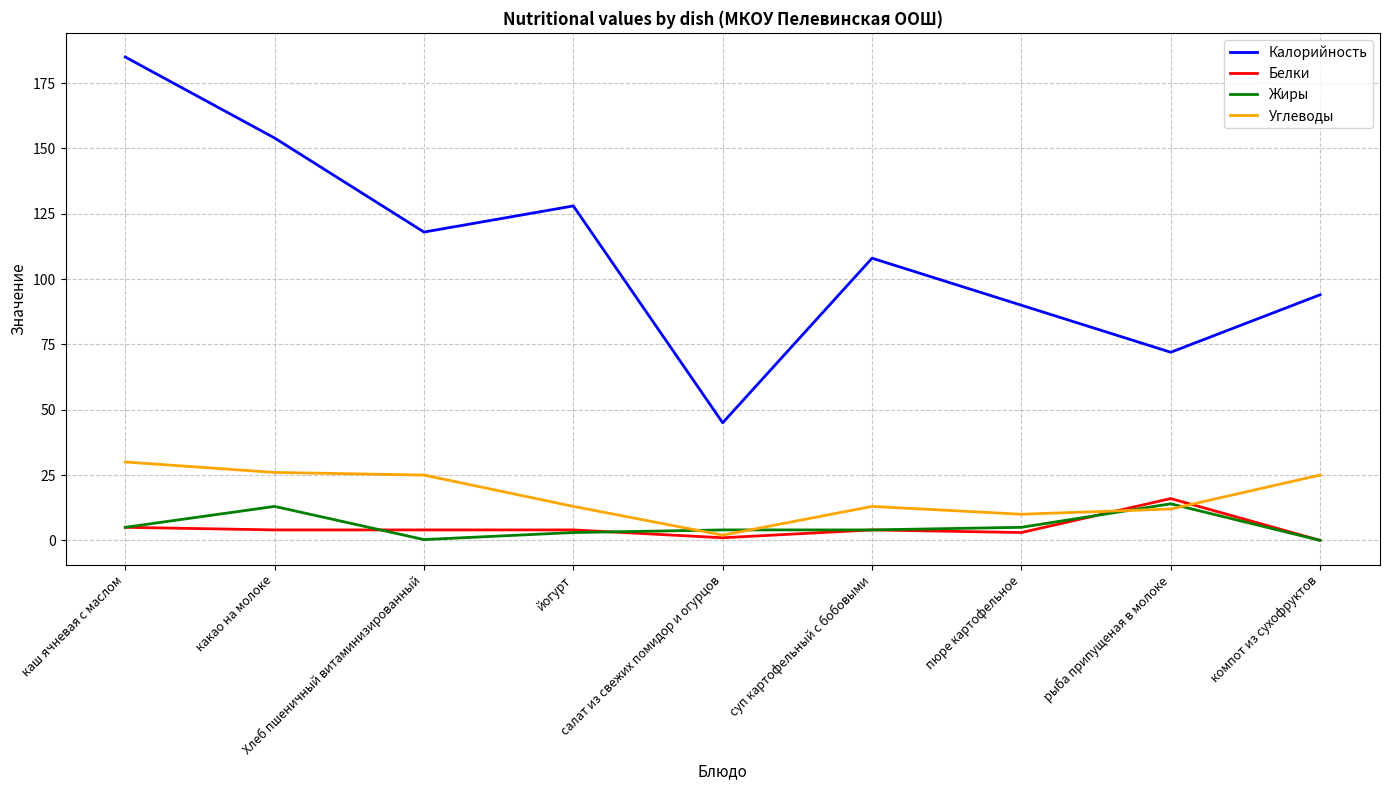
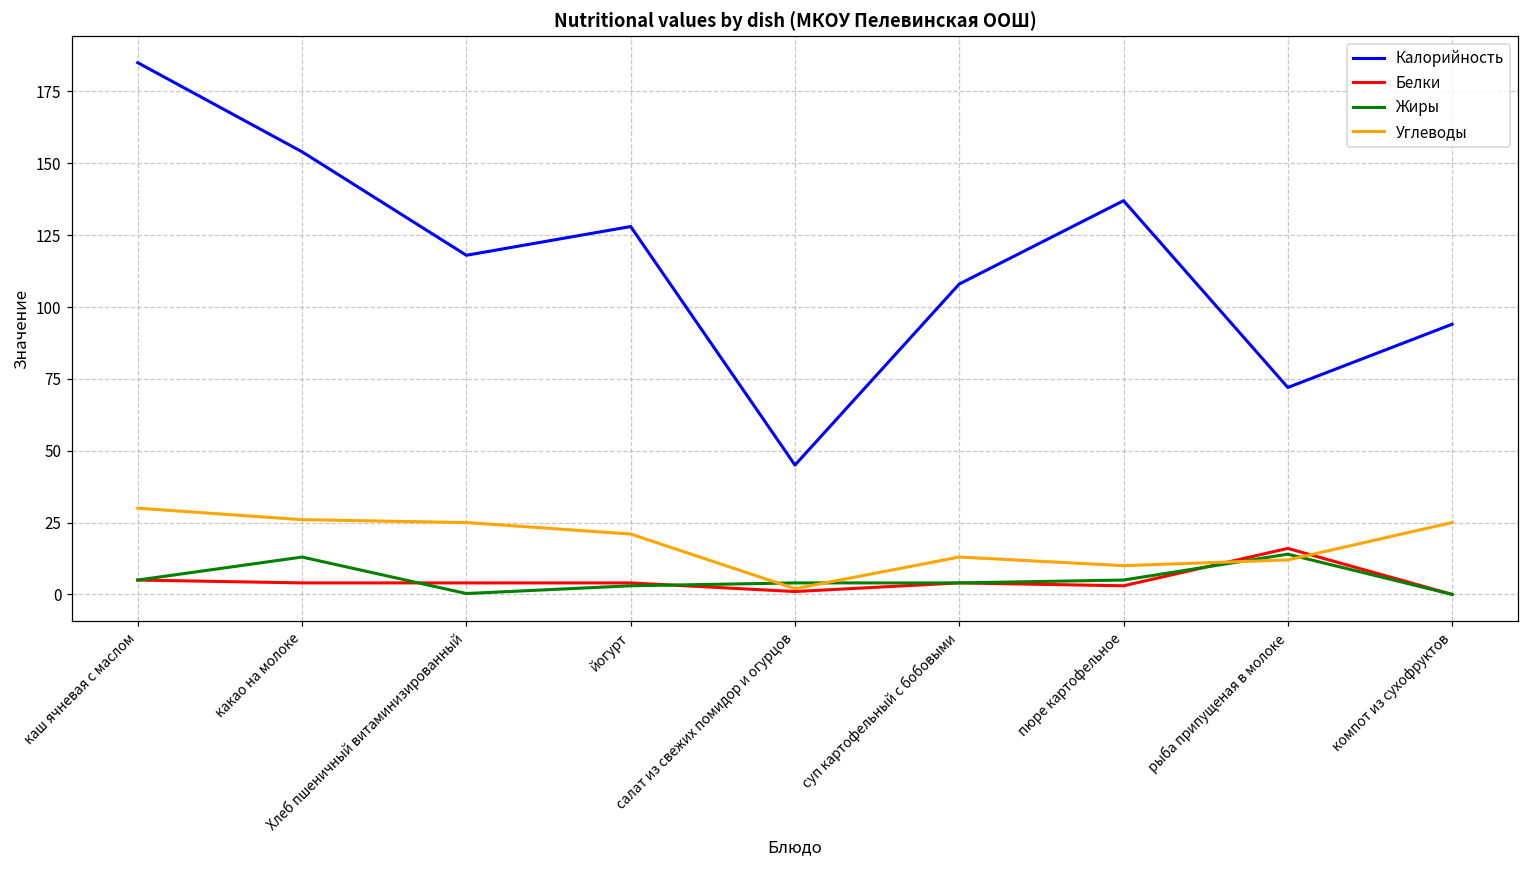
  {
    "Калорийность": {
      "каш ячневая с маслом": 185,
      "какао на молоке": 154,
      "Хлеб пшеничный витаминизированный": 118,
      "йогурт": 128,
      "салат из свежих помидор и огурцов": 45,
      "суп картофельный с бобовыми": 108,
-     "пюре картофельное": 90,
+     "пюре картофельное": 137,
      "рыба припущеная в молоке": 72,
      "компот из сухофруктов": 94
    },
    "Белки": {
      "какао на молоке": 4,
      "Хлеб пшеничный витаминизированный": 4,
      "йогурт": 4,
      "салат из свежих помидор и огурцов": 1,
      "пюре картофельное": 3,
      "рыба припущеная в молоке": 16
    },
    "Жиры": {
      "какао на молоке": 13,
      "Хлеб пшеничный витаминизированный": 0,
      "йогурт": 3,
      "салат из свежих помидор и огурцов": 4,
      "пюре картофельное": 5,
      "рыба припущеная в молоке": 14
    },
    "Углеводы": {
      "каш ячневая с маслом": 30,
      "какао на молоке": 26,
      "Хлеб пшеничный витаминизированный": 25,
-     "йогурт": 13,
+     "йогурт": 21,
      "салат из свежих помидор и огурцов": 2,
      "суп картофельный с бобовыми": 13,
      "пюре картофельное": 10,
      "рыба припущеная в молоке": 12,
      "компот из сухофруктов": 25
    }
  }
